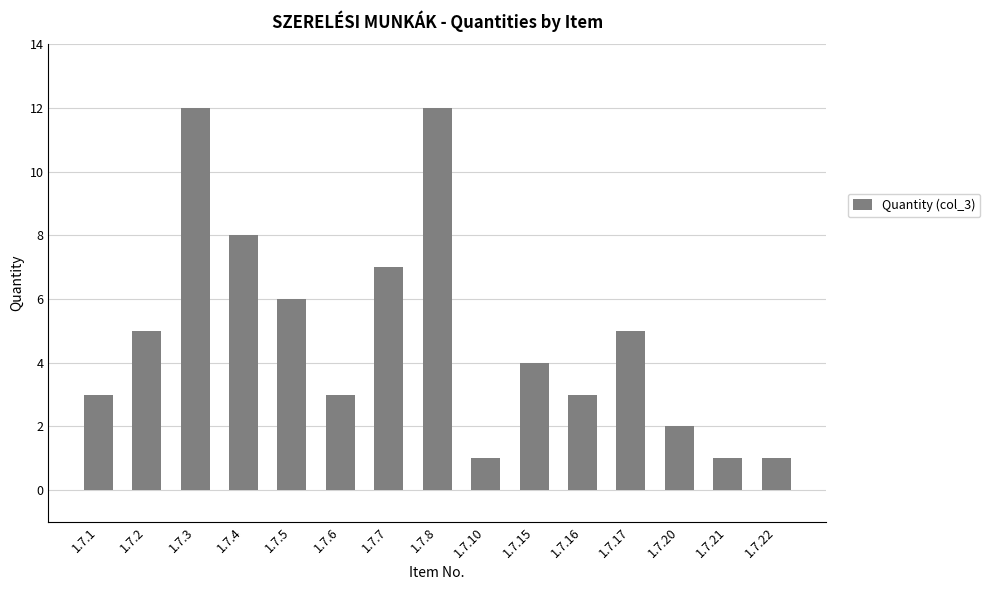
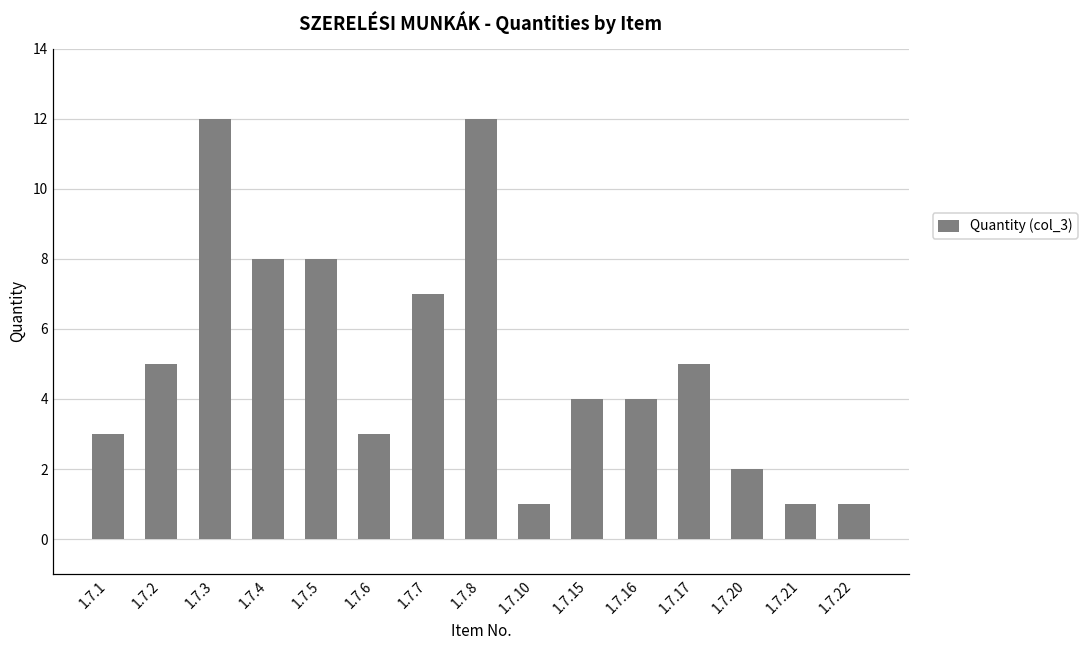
  {
    "1.7.1": 3,
    "1.7.2": 5,
    "1.7.3": 12,
    "1.7.4": 8,
-   "1.7.5": 6,
+   "1.7.5": 8,
    "1.7.6": 3,
    "1.7.7": 7,
    "1.7.8": 12,
    "1.7.10": 1,
    "1.7.15": 4,
-   "1.7.16": 3,
+   "1.7.16": 4,
    "1.7.17": 5,
    "1.7.20": 2,
    "1.7.21": 1,
    "1.7.22": 1
  }
